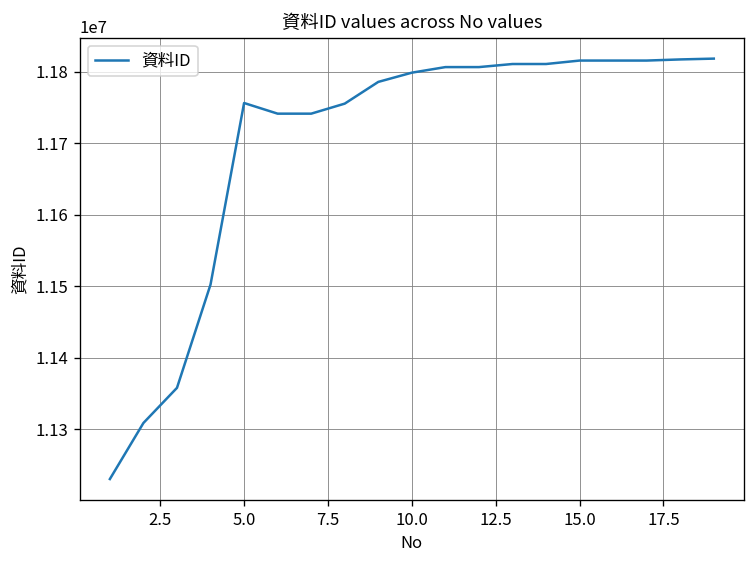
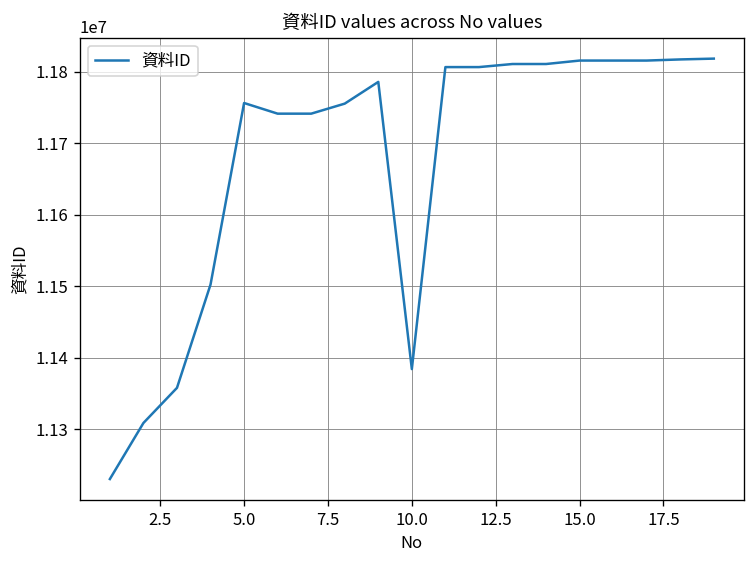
  {
    "5.0": 11760000,
-   "10.0": 11800000,
+   "10.0": 11380000,
    "15.0": 11820000
  }
